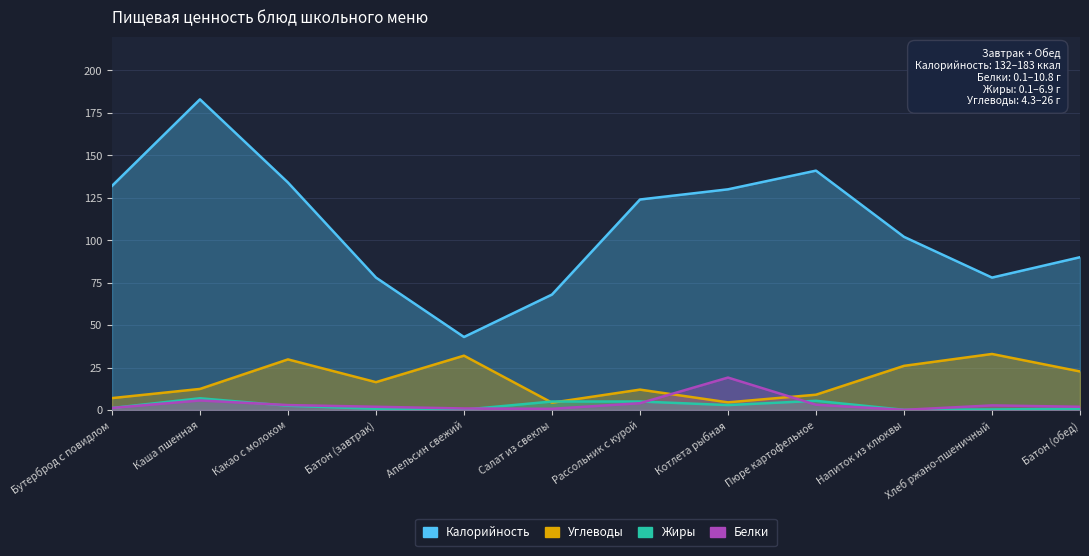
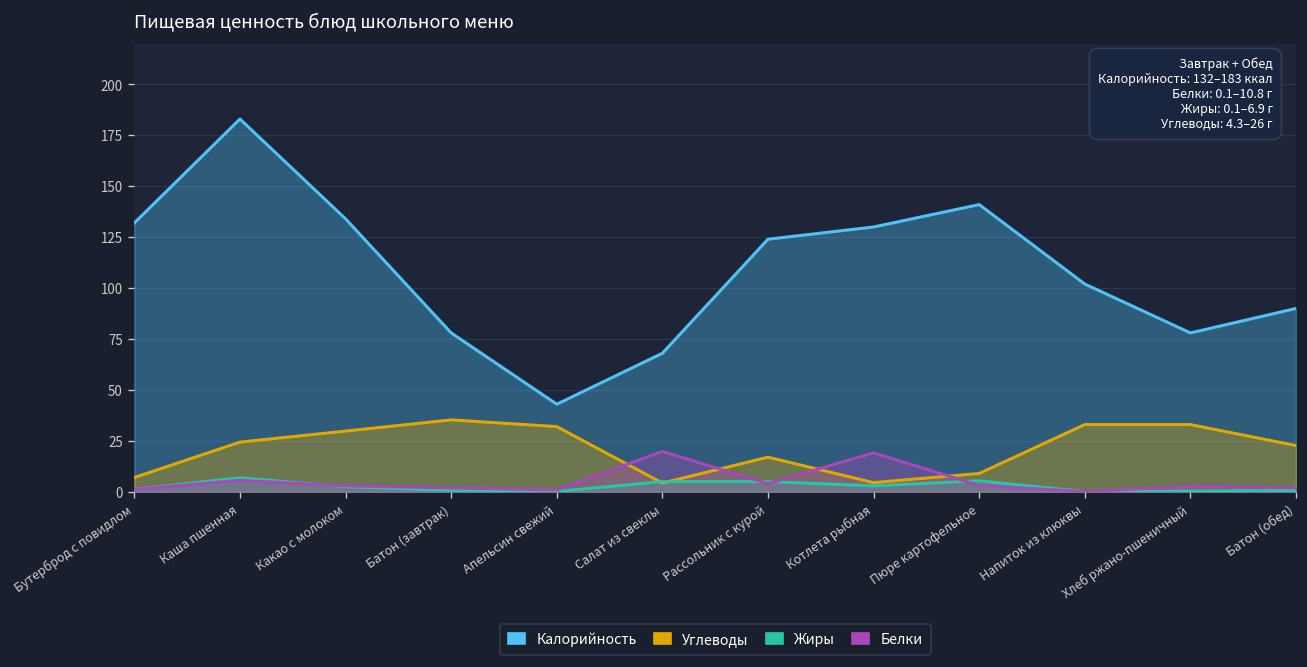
  {
    "Углеводы": {
      "Бутерброд с повидлом": 7,
-     "Каша пшенная": 12,
+     "Каша пшенная": 24,
      "Какао с молоком": 30,
-     "Батон (завтрак)": 16,
+     "Батон (завтрак)": 35,
      "Апельсин свежий": 32,
-     "Рассольник с курой": 12,
+     "Рассольник с курой": 17,
      "Котлета рыбная": 5,
      "Пюре картофельное": 9,
-     "Напиток из клюквы": 26,
+     "Напиток из клюквы": 33,
      "Хлеб ржано-пшеничный": 33,
      "Батон (обед)": 23
    },
    "Белки": {
-     "Салат из свеклы": 1,
+     "Салат из свеклы": 20,
      "Котлета рыбная": 19,
      "Пюре картофельное": 3,
      "Хлеб ржано-пшеничный": 3
    }
  }
